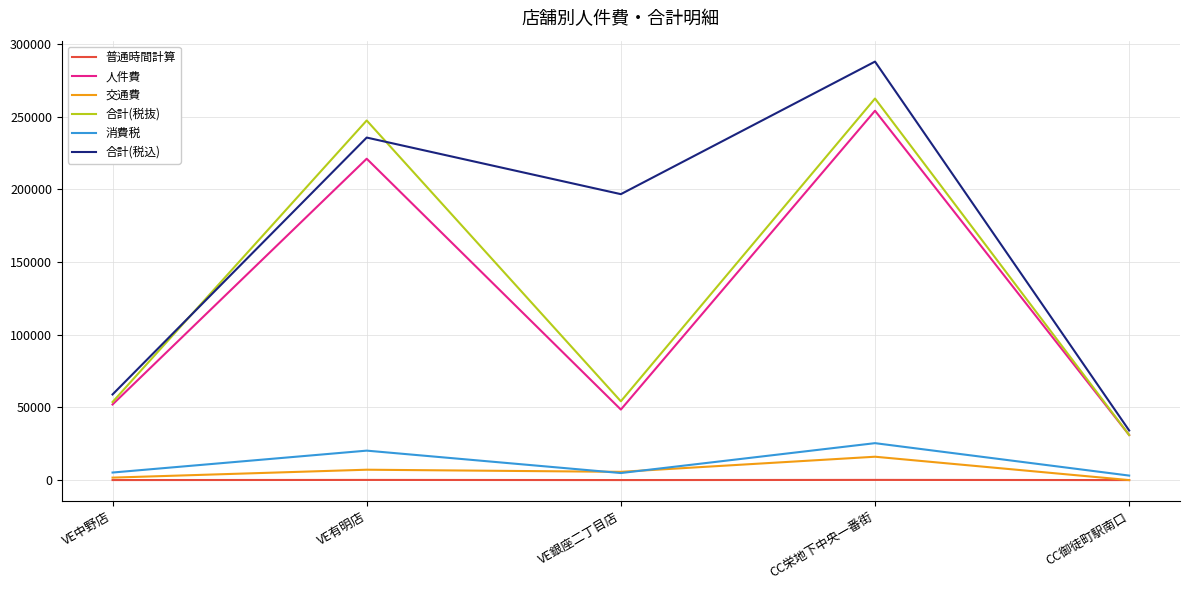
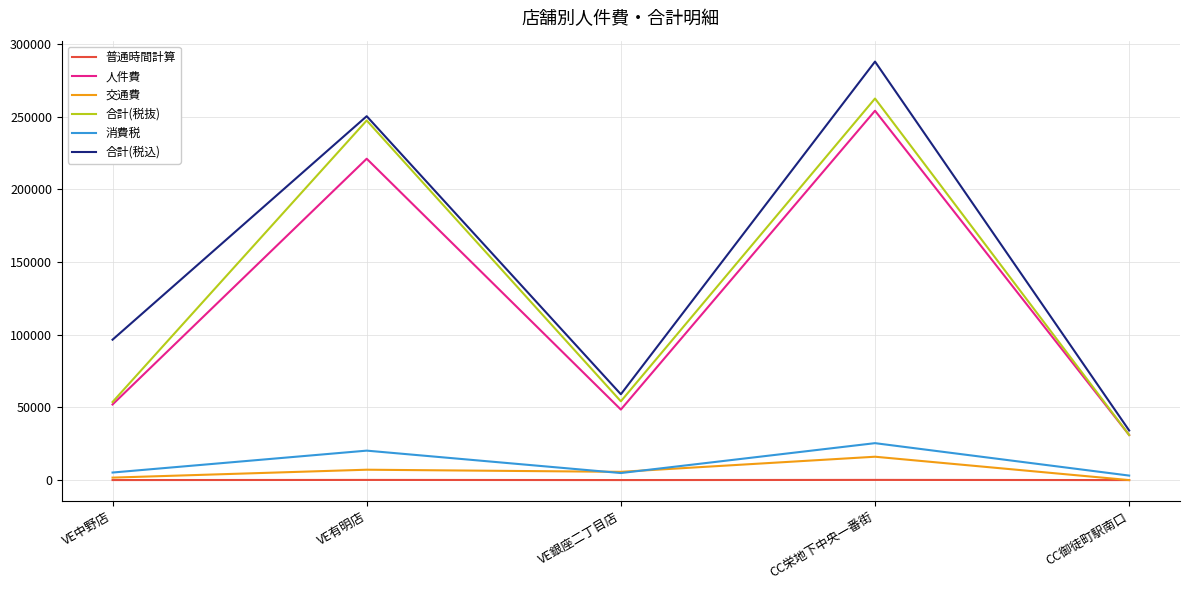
  {
    "普通時間計算": {
      "VE有明店": 0,
      "VE銀座二丁目店": 0,
      "CC栄地下中央一番街": 0
    },
    "人件費": {
      "VE有明店": 221000,
      "VE銀座二丁目店": 49000,
      "CC栄地下中央一番街": 254000
    },
    "交通費": {
      "VE有明店": 7000,
      "CC栄地下中央一番街": 16000
    },
    "合計(税抜)": {
      "VE有明店": 247000,
      "VE銀座二丁目店": 54000,
      "CC栄地下中央一番街": 262000
    },
    "消費税": {
      "VE中野店": 5000,
      "VE有明店": 20000,
      "CC栄地下中央一番街": 25000,
      "CC御徒町駅南口": 3000
    },
    "合計(税込)": {
-     "VE中野店": 59000,
-     "VE有明店": 236000,
-     "VE銀座二丁目店": 197000,
+     "VE中野店": 97000,
+     "VE有明店": 250000,
+     "VE銀座二丁目店": 59000,
      "CC栄地下中央一番街": 288000,
      "CC御徒町駅南口": 34000
    }
  }
